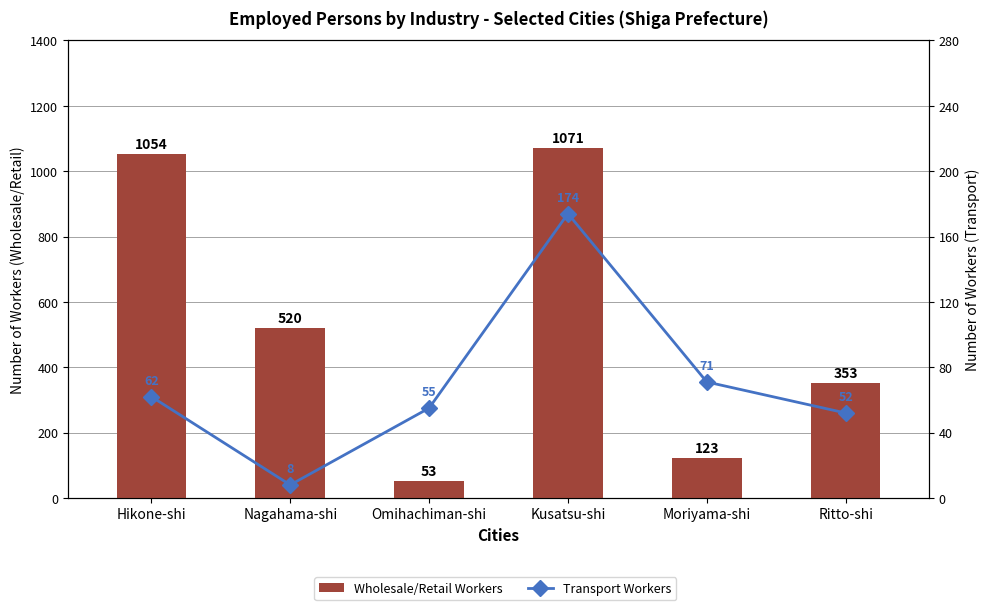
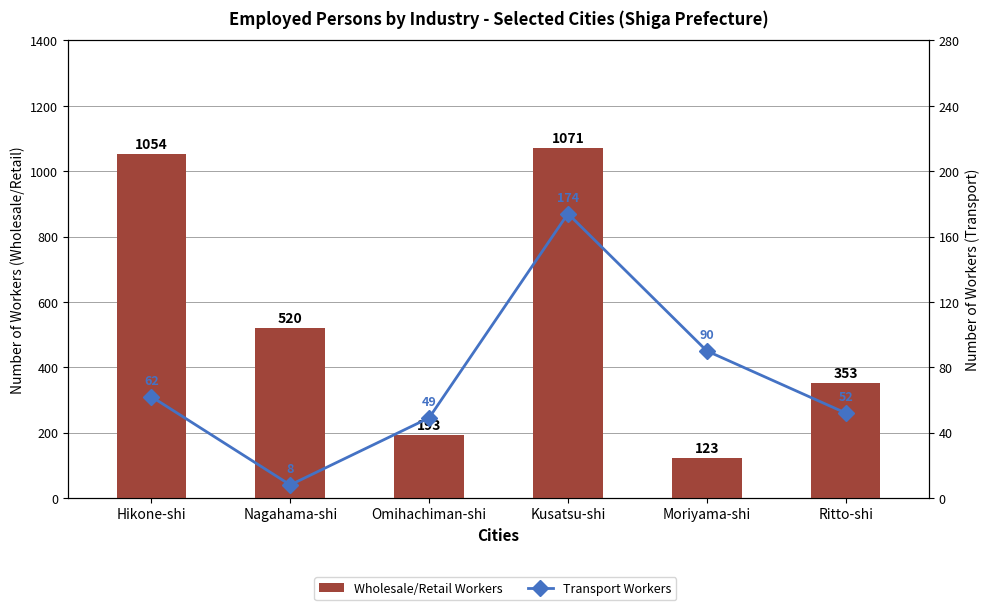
  {
    "Wholesale/Retail Workers": {
      "Hikone-shi": 1054,
      "Nagahama-shi": 520,
-     "Omihachiman-shi": 53,
+     "Omihachiman-shi": 193,
      "Kusatsu-shi": 1071,
      "Moriyama-shi": 123,
      "Ritto-shi": 353
    },
    "Transport Workers": {
      "Hikone-shi": 62,
      "Nagahama-shi": 8,
-     "Omihachiman-shi": 55,
+     "Omihachiman-shi": 49,
      "Kusatsu-shi": 174,
-     "Moriyama-shi": 71,
+     "Moriyama-shi": 90,
      "Ritto-shi": 52
    }
  }
